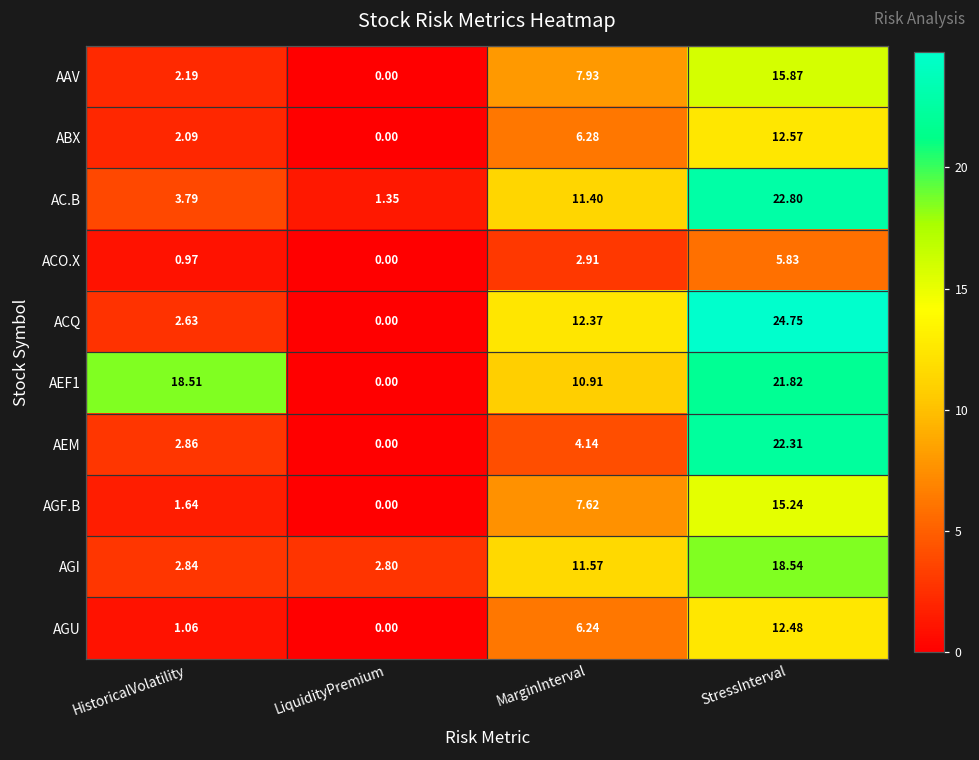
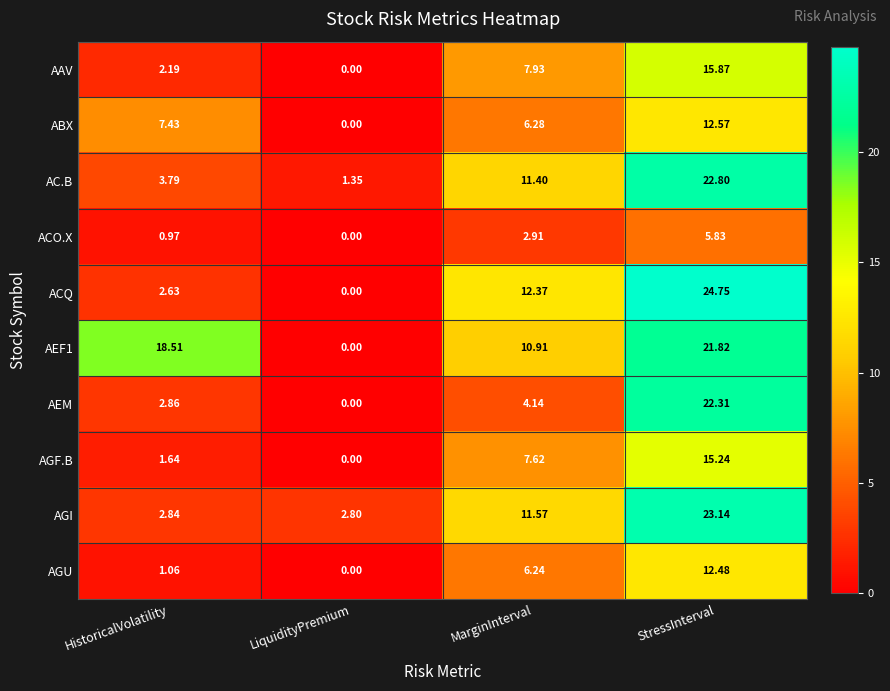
  {
    "AAV": {
      "HistoricalVolatility": 2.19,
      "LiquidityPremium": 0.00,
      "MarginInterval": 7.93,
      "StressInterval": 15.87
    },
    "ABX": {
-     "HistoricalVolatility": 2.09,
+     "HistoricalVolatility": 7.43,
      "LiquidityPremium": 0.00,
      "MarginInterval": 6.28,
      "StressInterval": 12.57
    },
    "AC.B": {
      "HistoricalVolatility": 3.79,
      "LiquidityPremium": 1.35,
      "MarginInterval": 11.40,
      "StressInterval": 22.80
    },
    "ACO.X": {
      "HistoricalVolatility": 0.97,
      "LiquidityPremium": 0.00,
      "MarginInterval": 2.91,
      "StressInterval": 5.83
    },
    "ACQ": {
      "HistoricalVolatility": 2.63,
      "LiquidityPremium": 0.00,
      "MarginInterval": 12.37,
      "StressInterval": 24.75
    },
    "AEF1": {
      "HistoricalVolatility": 18.51,
      "LiquidityPremium": 0.00,
      "MarginInterval": 10.91,
      "StressInterval": 21.82
    },
    "AEM": {
      "HistoricalVolatility": 2.86,
      "LiquidityPremium": 0.00,
      "MarginInterval": 4.14,
      "StressInterval": 22.31
    },
    "AGF.B": {
      "HistoricalVolatility": 1.64,
      "LiquidityPremium": 0.00,
      "MarginInterval": 7.62,
      "StressInterval": 15.24
    },
    "AGI": {
      "HistoricalVolatility": 2.84,
      "LiquidityPremium": 2.80,
      "MarginInterval": 11.57,
-     "StressInterval": 18.54
+     "StressInterval": 23.14
    },
    "AGU": {
      "HistoricalVolatility": 1.06,
      "LiquidityPremium": 0.00,
      "MarginInterval": 6.24,
      "StressInterval": 12.48
    }
  }
